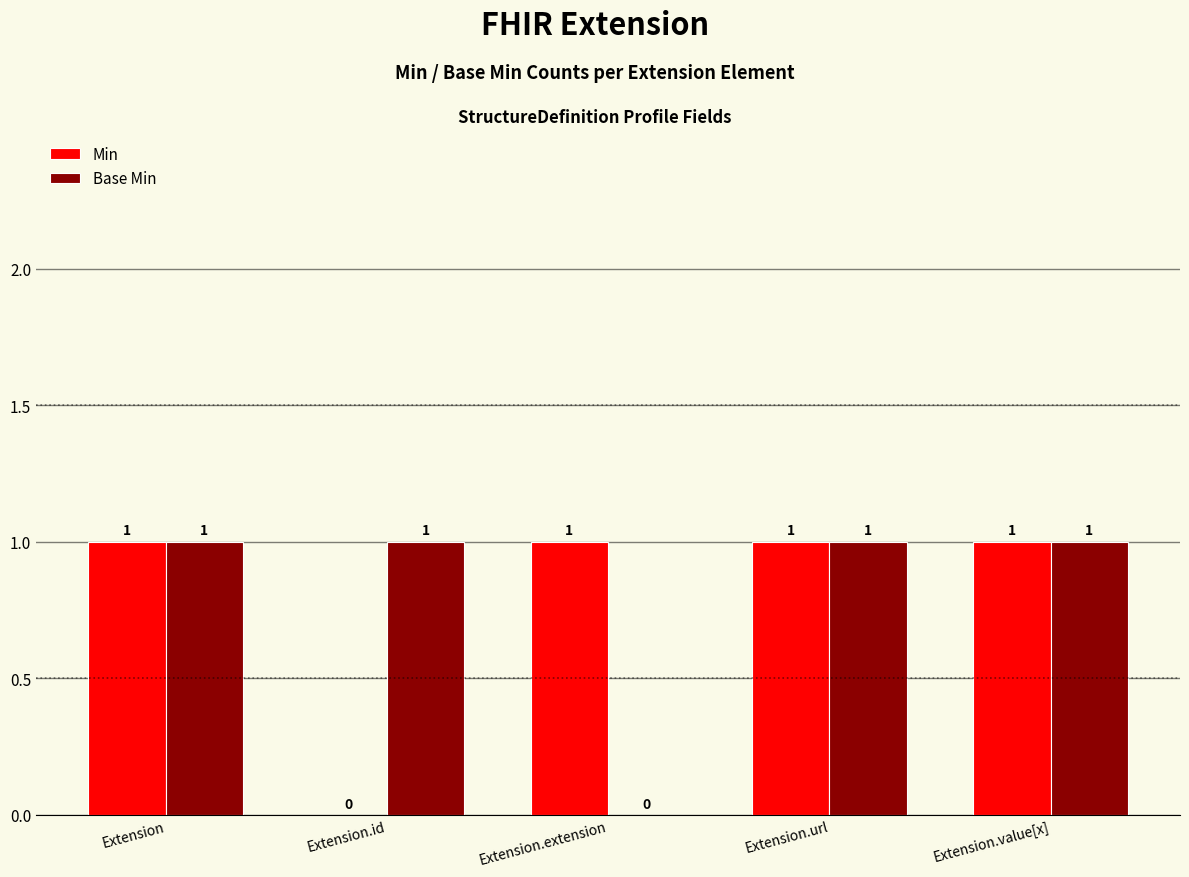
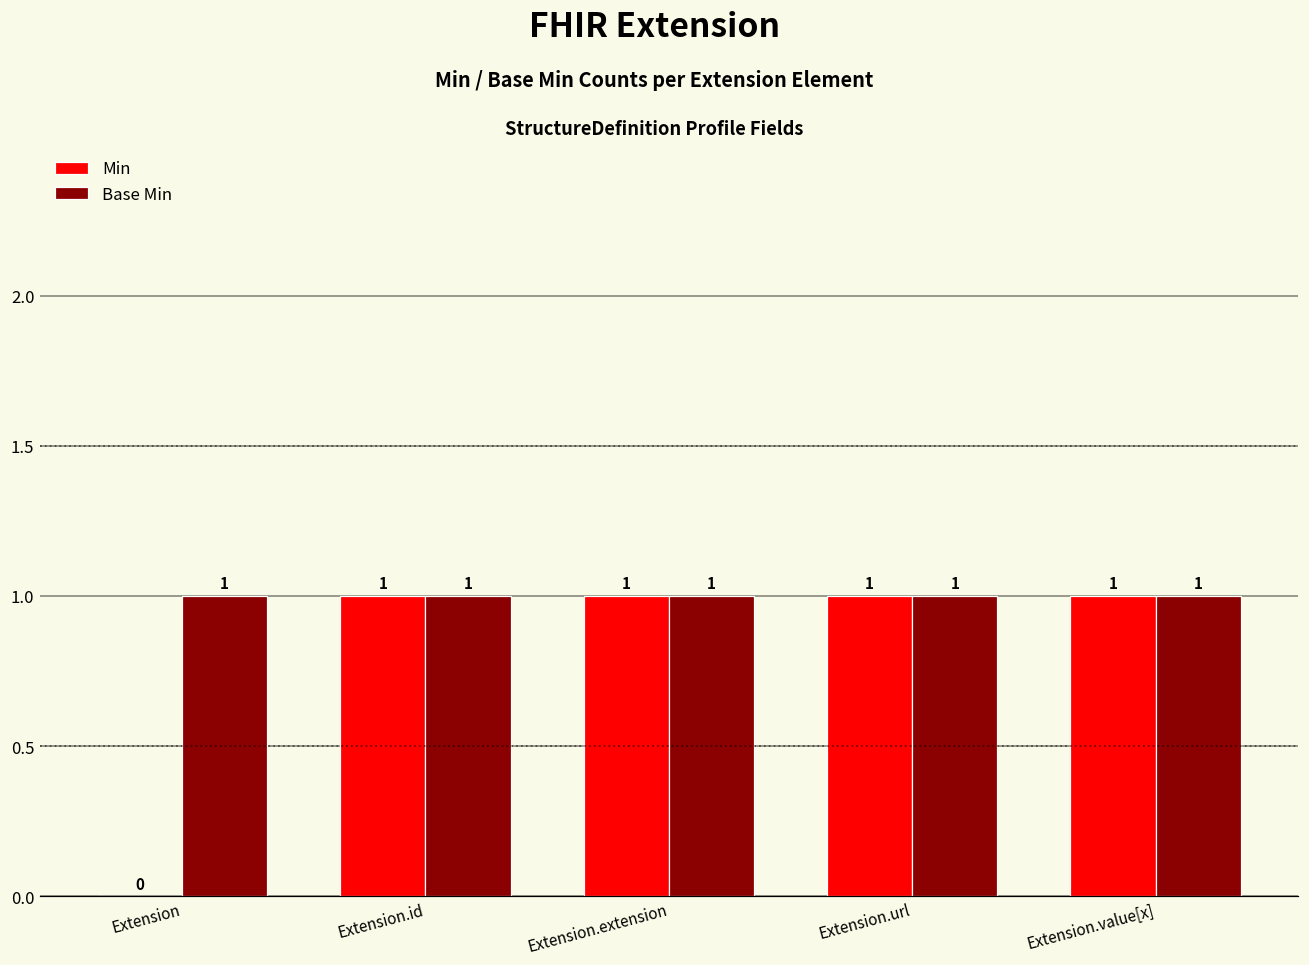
  {
    "Min": {
-     "Extension": 1,
-     "Extension.id": 0,
+     "Extension": 0,
+     "Extension.id": 1,
      "Extension.extension": 1,
      "Extension.url": 1,
      "Extension.value[x]": 1
    },
    "Base Min": {
      "Extension": 1,
      "Extension.id": 1,
-     "Extension.extension": 0,
+     "Extension.extension": 1,
      "Extension.url": 1,
      "Extension.value[x]": 1
    }
  }
